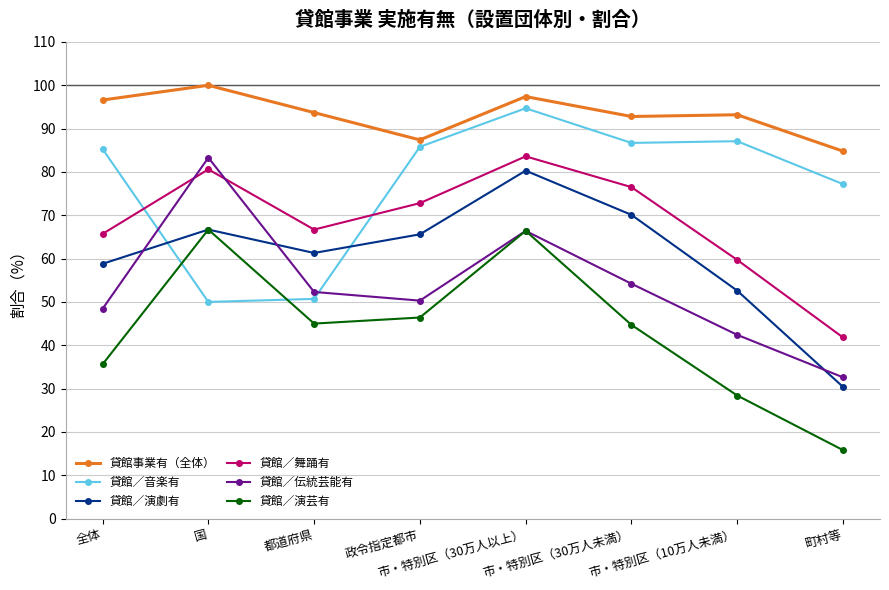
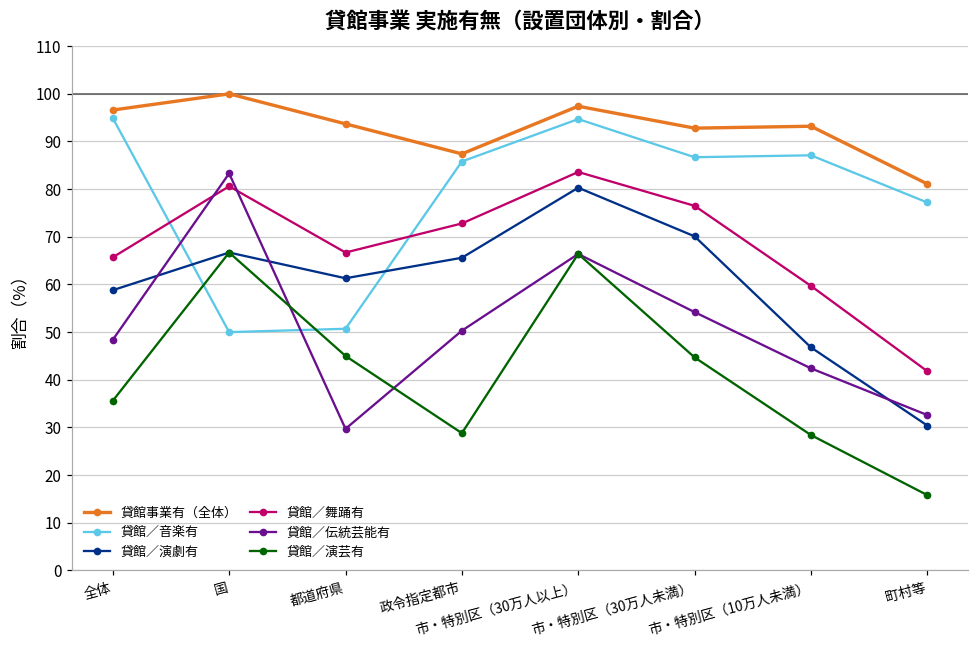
  {
    "貸館事業有（全体）": {
      "全体": 97,
      "国": 100,
      "都道府県": 94,
      "政令指定都市": 87,
      "市・特別区（30万人以上）": 97,
      "市・特別区（30万人未満）": 93,
      "市・特別区（10万人未満）": 93,
-     "町村等": 85
+     "町村等": 81
    },
    "貸館／音楽有": {
-     "全体": 85,
+     "全体": 95,
      "国": 50,
      "都道府県": 51,
      "政令指定都市": 86,
      "市・特別区（30万人以上）": 95,
      "市・特別区（30万人未満）": 87,
      "市・特別区（10万人未満）": 87,
      "町村等": 77
    },
    "貸館／演劇有": {
      "全体": 59,
      "都道府県": 61,
      "政令指定都市": 66,
      "市・特別区（30万人以上）": 80,
      "市・特別区（30万人未満）": 70,
-     "市・特別区（10万人未満）": 53,
+     "市・特別区（10万人未満）": 47,
      "町村等": 30
    },
    "貸館／舞踊有": {
      "全体": 66,
      "国": 81,
      "都道府県": 67,
      "政令指定都市": 73,
      "市・特別区（30万人以上）": 84,
      "市・特別区（30万人未満）": 77,
      "市・特別区（10万人未満）": 60,
      "町村等": 42
    },
    "貸館／伝統芸能有": {
      "全体": 48,
      "国": 83,
-     "都道府県": 52,
+     "都道府県": 30,
      "政令指定都市": 50,
      "市・特別区（30万人未満）": 54,
      "市・特別区（10万人未満）": 42,
      "町村等": 33
    },
    "貸館／演芸有": {
      "全体": 36,
      "都道府県": 45,
-     "政令指定都市": 46,
+     "政令指定都市": 29,
      "市・特別区（30万人未満）": 45,
      "市・特別区（10万人未満）": 28,
      "町村等": 16
    }
  }
